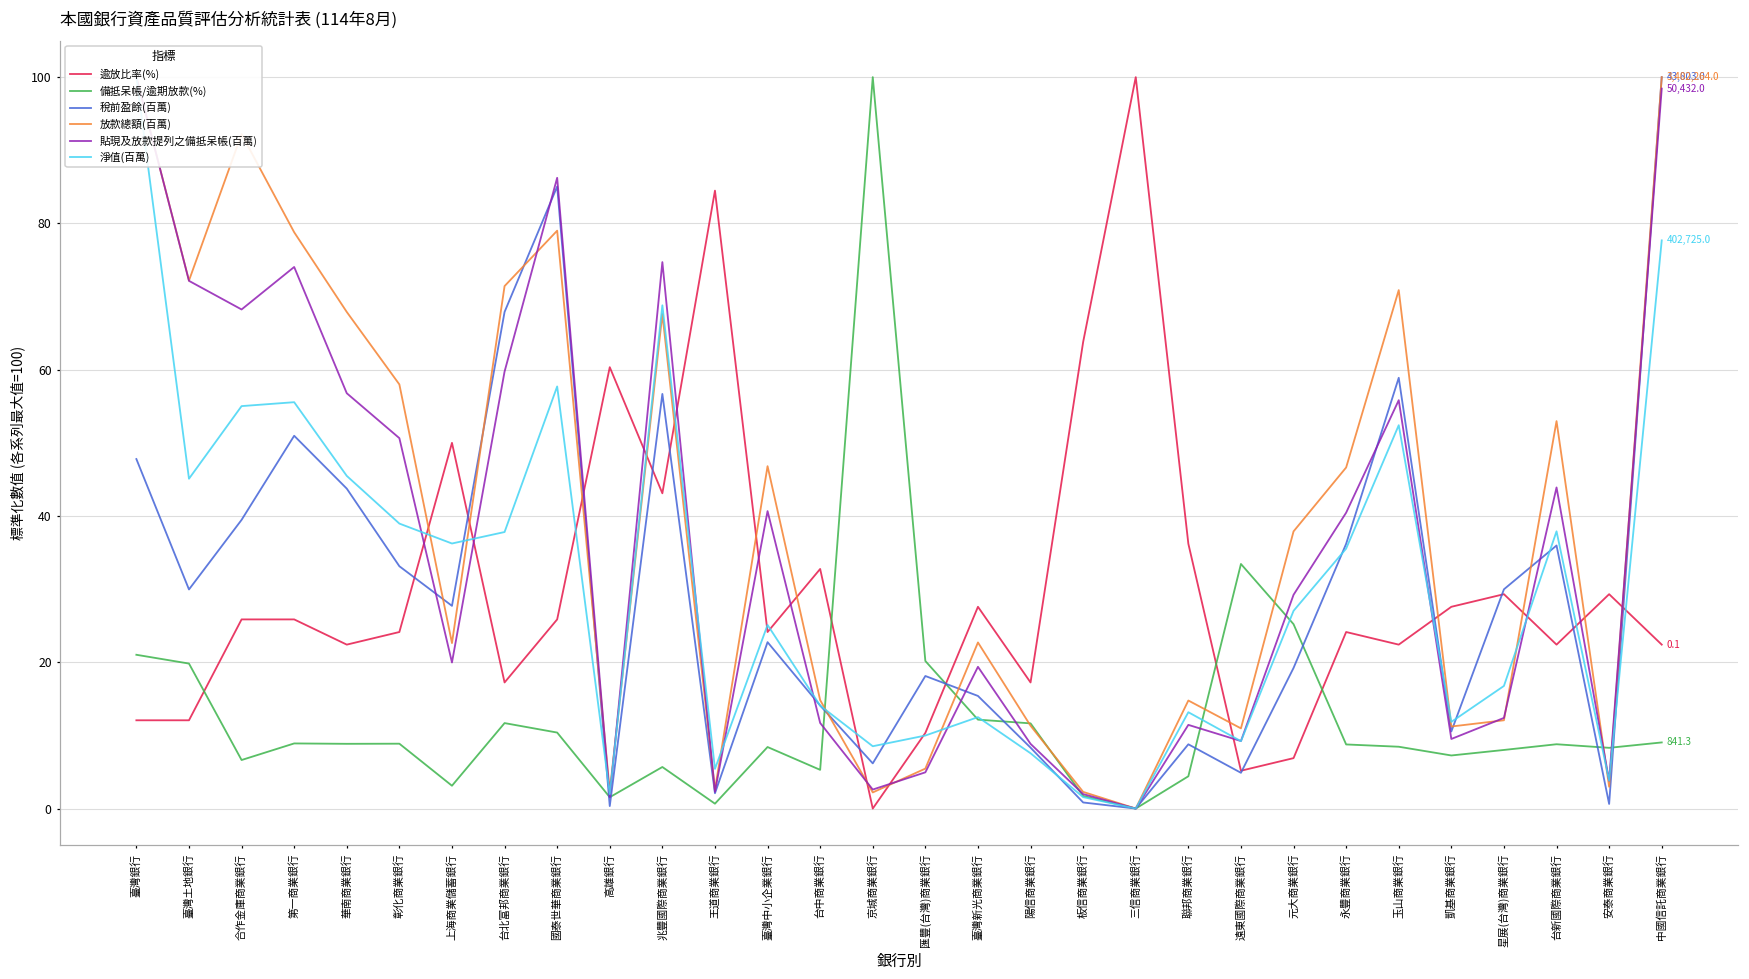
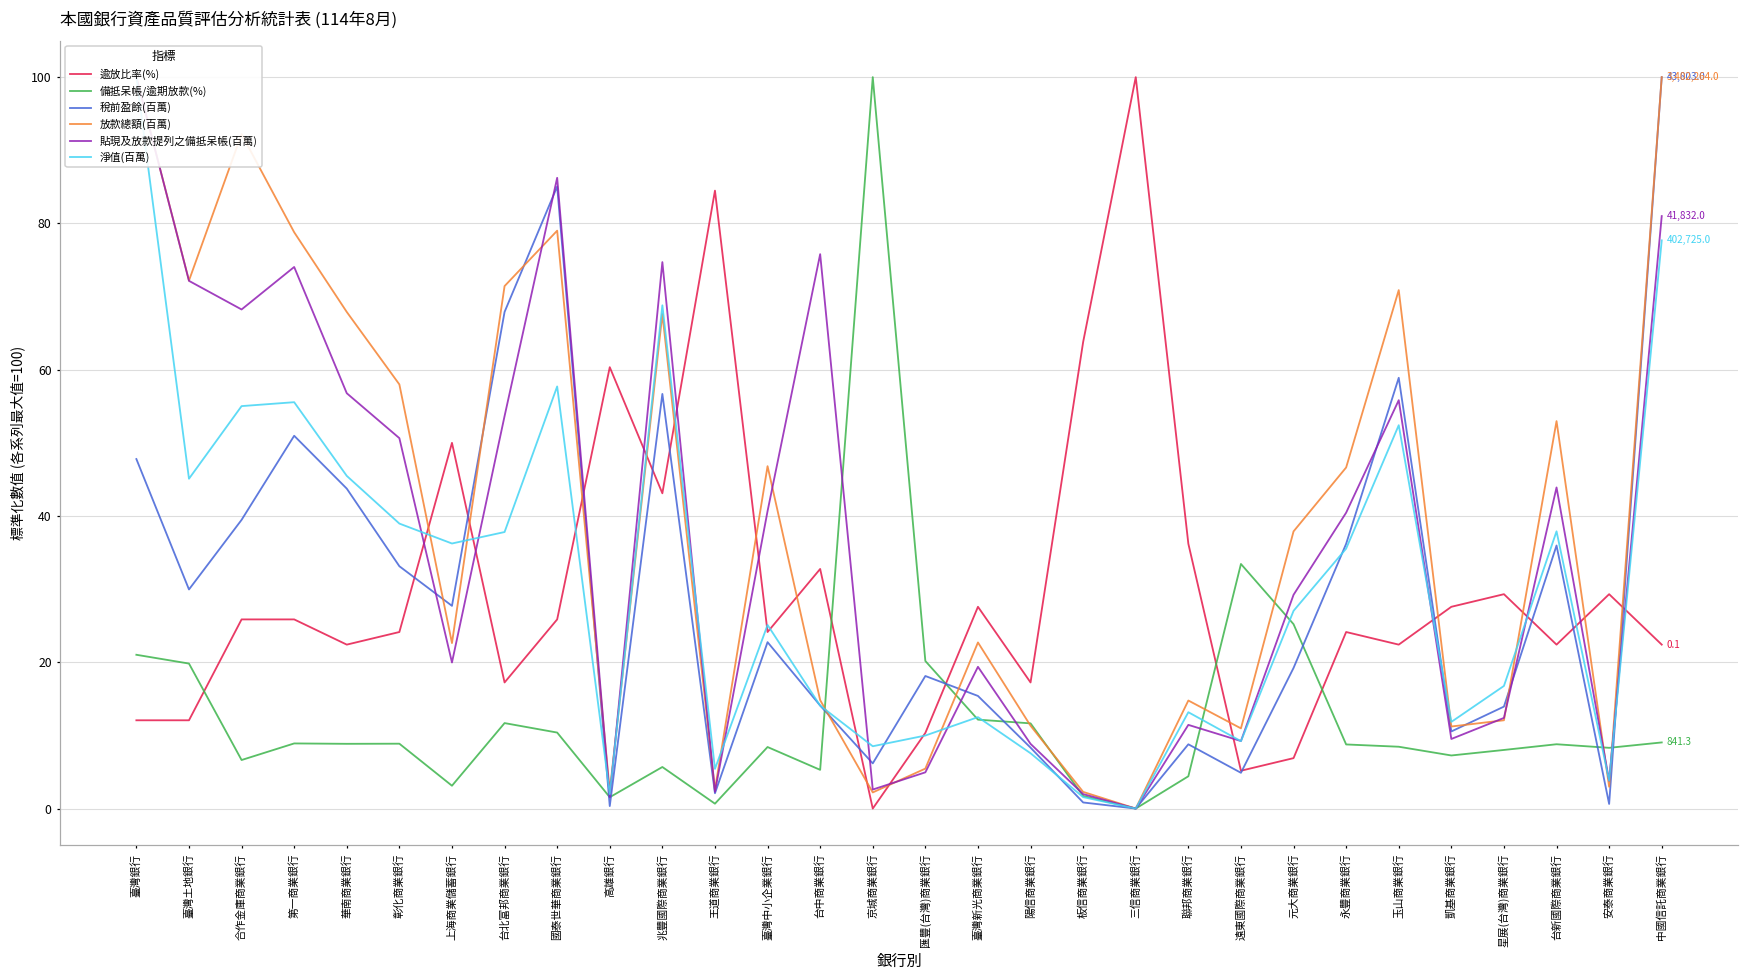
  {
    "逾放比率(%)": {
      "臺灣銀行": "12",
      "臺灣土地銀行": "12",
      "合作金庫商業銀行": "26",
      "第一商業銀行": "26",
      "華南商業銀行": "22",
      "彰化商業銀行": "24",
      "上海商業儲蓄銀行": "50",
      "台北富邦商業銀行": "17",
      "國泰世華商業銀行": "26",
      "高雄銀行": "60",
      "兆豐國際商業銀行": "43",
      "王道商業銀行": "84",
      "臺灣中小企業銀行": "24",
      "台中商業銀行": "33",
      "京城商業銀行": "0",
      "臺灣新光商業銀行": "28",
      "陽信商業銀行": "17",
      "板信商業銀行": "64",
      "三信商業銀行": "100",
      "聯邦商業銀行": "36",
      "元大商業銀行": "7",
      "永豐商業銀行": "24",
      "玉山商業銀行": "22",
      "凱基商業銀行": "28",
      "星展(台灣)商業銀行": "29",
      "台新國際商業銀行": "22",
      "安泰商業銀行": "29"
    },
    "備抵呆帳/逾期放款(%)": {
      "臺灣銀行": "21",
      "臺灣土地銀行": "20",
      "合作金庫商業銀行": "7",
      "第一商業銀行": "9",
      "華南商業銀行": "9",
      "彰化商業銀行": "9",
      "上海商業儲蓄銀行": "3",
      "台北富邦商業銀行": "12",
      "國泰世華商業銀行": "10",
      "兆豐國際商業銀行": "6",
      "王道商業銀行": "1",
      "臺灣中小企業銀行": "8",
      "台中商業銀行": "5",
      "京城商業銀行": "100",
      "匯豐(台灣)商業銀行": "20",
      "聯邦商業銀行": "4",
      "遠東國際商業銀行": "33",
      "元大商業銀行": "25",
      "永豐商業銀行": "9",
      "玉山商業銀行": "8",
      "凱基商業銀行": "7",
      "星展(台灣)商業銀行": "8",
      "台新國際商業銀行": "9",
      "安泰商業銀行": "8"
    },
    "稅前盈餘(百萬)": {
      "臺灣銀行": "48",
      "臺灣土地銀行": "30",
      "合作金庫商業銀行": "39",
      "第一商業銀行": "51",
      "華南商業銀行": "44",
      "彰化商業銀行": "33",
      "上海商業儲蓄銀行": "28",
      "台北富邦商業銀行": "68",
      "國泰世華商業銀行": "85",
      "高雄銀行": "0",
      "兆豐國際商業銀行": "57",
      "臺灣中小企業銀行": "23",
      "京城商業銀行": "6",
      "匯豐(台灣)商業銀行": "18",
      "臺灣新光商業銀行": "15",
      "陽信商業銀行": "8",
      "板信商業銀行": "1",
      "聯邦商業銀行": "9",
      "元大商業銀行": "19",
      "永豐商業銀行": "36",
      "玉山商業銀行": "59",
      "凱基商業銀行": "11",
-     "星展(台灣)商業銀行": "30",
+     "星展(台灣)商業銀行": "14",
      "台新國際商業銀行": "36",
      "安泰商業銀行": "1"
    },
    "放款總額(百萬)": {
      "第一商業銀行": "79",
      "華南商業銀行": "68",
      "彰化商業銀行": "58",
      "上海商業儲蓄銀行": "23",
      "台北富邦商業銀行": "71",
      "國泰世華商業銀行": "79",
      "高雄銀行": "2",
      "兆豐國際商業銀行": "68",
      "臺灣中小企業銀行": "47",
      "台中商業銀行": "15",
      "京城商業銀行": "2",
      "匯豐(台灣)商業銀行": "5",
      "臺灣新光商業銀行": "23",
      "聯邦商業銀行": "15",
      "遠東國際商業銀行": "11",
      "元大商業銀行": "38",
      "永豐商業銀行": "47",
      "玉山商業銀行": "71",
      "凱基商業銀行": "11",
      "台新國際商業銀行": "53",
      "安泰商業銀行": "3"
    },
    "貼現及放款提列之備抵呆帳(百萬)": {
-     "台北富邦商業銀行": "60",
-     "台中商業銀行": "12",
-     "中國信託商業銀行": "50,432.0"
+     "台北富邦商業銀行": "54",
+     "台中商業銀行": "76",
+     "中國信託商業銀行": "41,832.0"
    },
    "淨值(百萬)": {
      "臺灣土地銀行": "45",
      "合作金庫商業銀行": "55",
      "第一商業銀行": "56",
      "華南商業銀行": "45",
      "彰化商業銀行": "39",
      "上海商業儲蓄銀行": "36",
      "台北富邦商業銀行": "38",
      "國泰世華商業銀行": "58",
      "高雄銀行": "2",
      "兆豐國際商業銀行": "69",
      "王道商業銀行": "5",
      "臺灣中小企業銀行": "25",
      "京城商業銀行": "9",
      "陽信商業銀行": "8",
      "聯邦商業銀行": "13",
      "元大商業銀行": "27",
      "永豐商業銀行": "36",
      "玉山商業銀行": "52",
      "凱基商業銀行": "12",
      "星展(台灣)商業銀行": "17",
      "台新國際商業銀行": "38"
    }
  }
